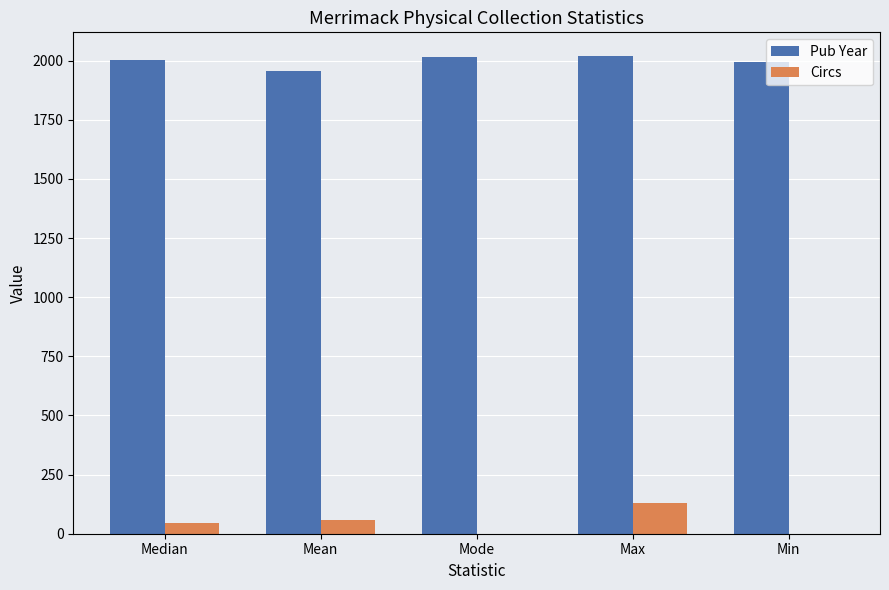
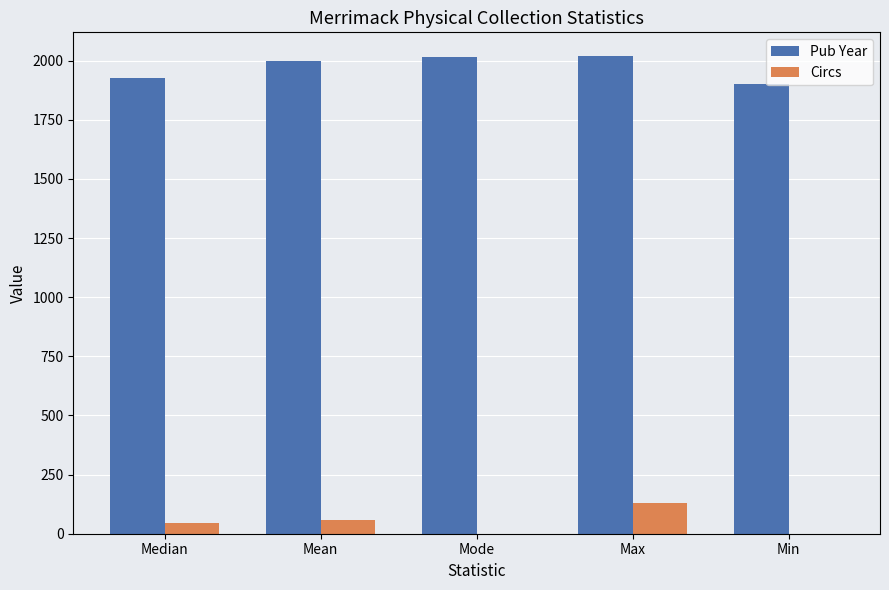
  {
    "Pub Year": {
-     "Median": 2000,
-     "Mean": 1960,
+     "Median": 1930,
+     "Mean": 2000,
      "Mode": 2020,
      "Max": 2020,
-     "Min": 2000
+     "Min": 1900
    },
    "Circs": {
      "Median": 50,
      "Mean": 60,
      "Mode": 0,
      "Max": 130,
      "Min": 0
    }
  }
